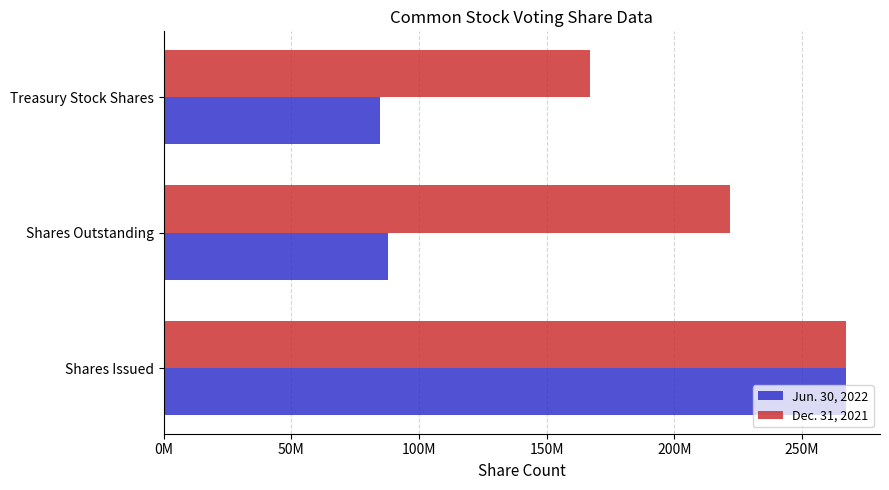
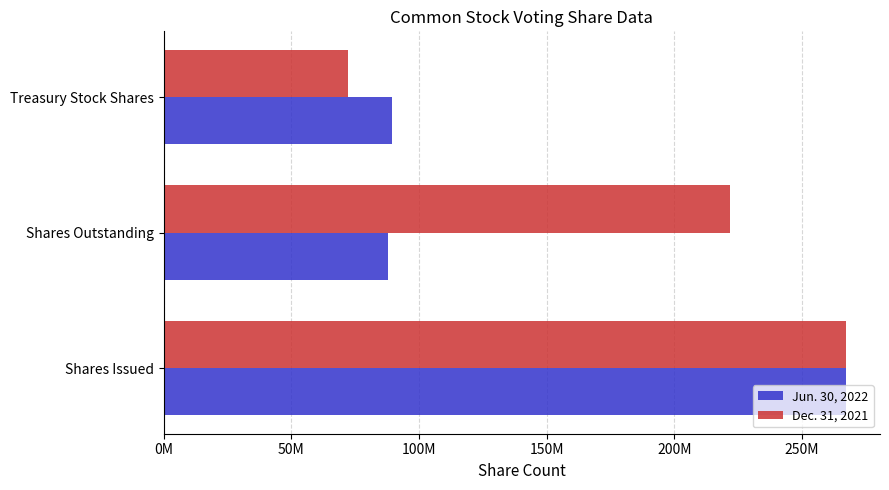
  {
    "Jun. 30, 2022": {
-     "Treasury Stock Shares": 85000000,
+     "Treasury Stock Shares": 90000000,
      "Shares Outstanding": 88000000
    },
    "Dec. 31, 2021": {
-     "Treasury Stock Shares": 167000000,
+     "Treasury Stock Shares": 72000000,
      "Shares Outstanding": 222000000,
      "Shares Issued": 267000000
    }
  }
